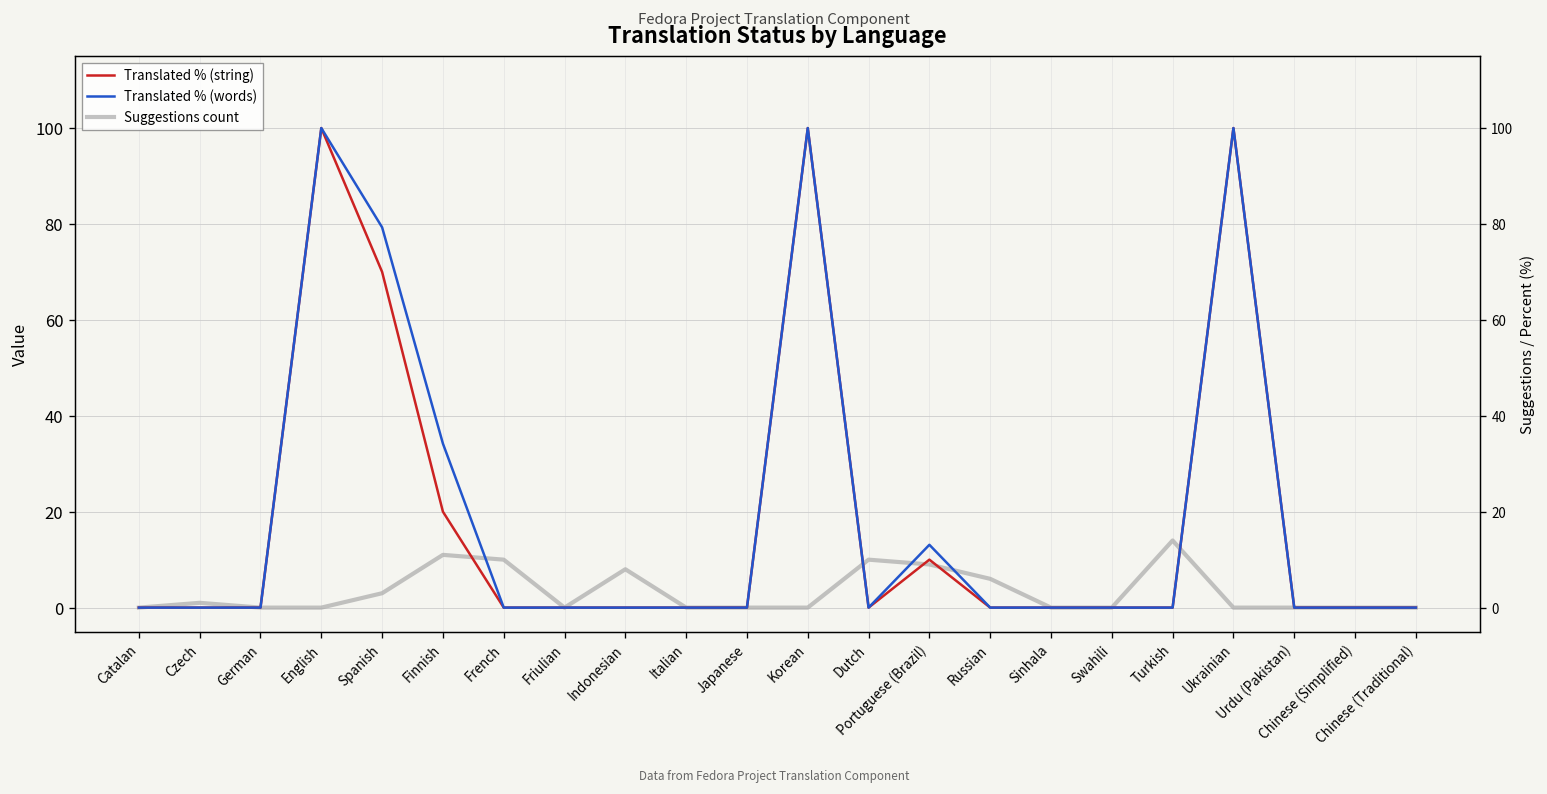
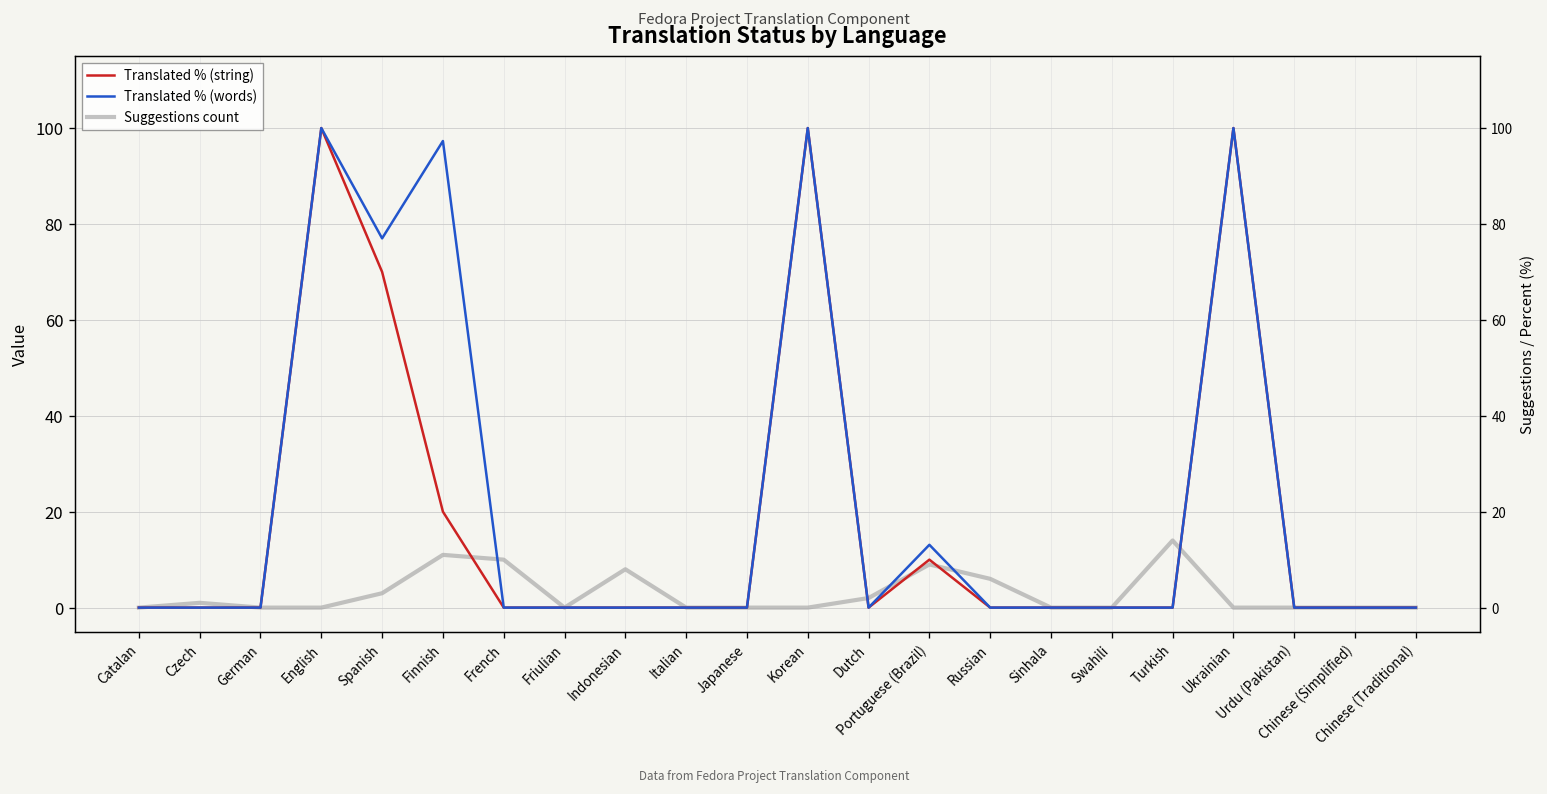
  {
    "Translated % (string)": {
      "Spanish": 70,
      "Finnish": 20,
      "Portuguese (Brazil)": 10
    },
    "Translated % (words)": {
-     "Spanish": 79,
-     "Finnish": 34,
+     "Spanish": 77,
+     "Finnish": 97,
      "Portuguese (Brazil)": 13
    },
    "Suggestions count": {
      "Czech": 1,
      "English": 0,
      "Spanish": 3,
      "Finnish": 11,
      "French": 10,
      "Indonesian": 8,
      "Korean": 0,
-     "Dutch": 10,
+     "Dutch": 2,
      "Portuguese (Brazil)": 9,
      "Russian": 6,
      "Turkish": 14,
      "Ukrainian": 0
    }
  }
